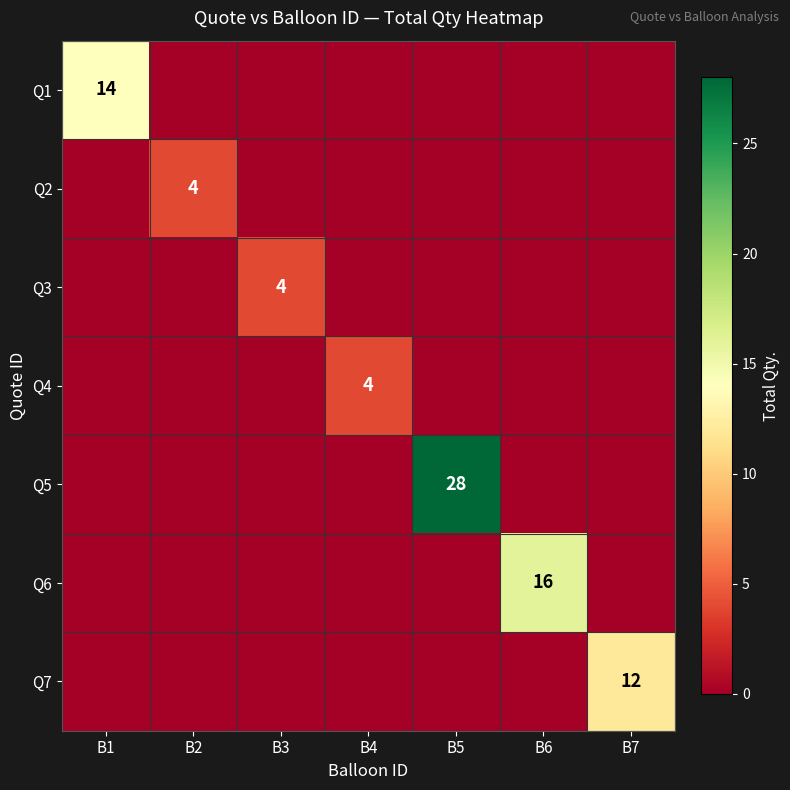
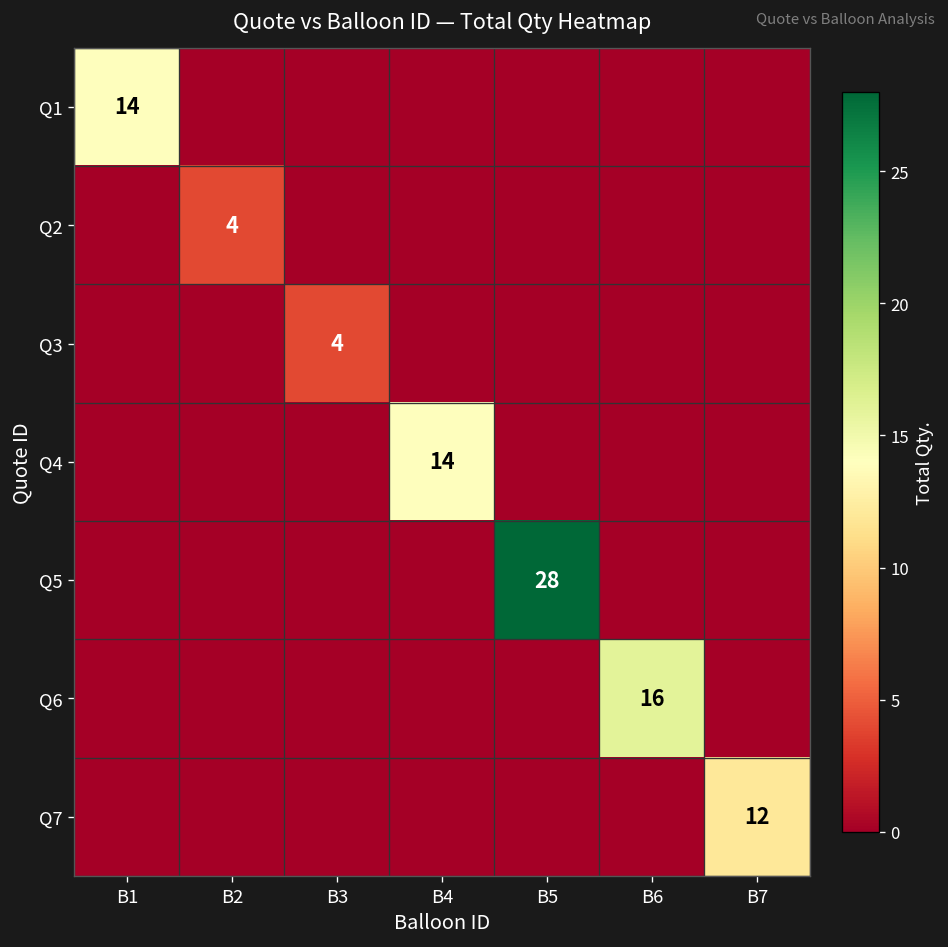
  {
    "Q1": {
      "B1": 14
    },
    "Q2": {
      "B2": 4
    },
    "Q3": {
      "B3": 4
    },
    "Q4": {
-     "B4": 4
+     "B4": 14
    },
    "Q5": {
      "B5": 28
    },
    "Q6": {
      "B6": 16
    },
    "Q7": {
      "B7": 12
    }
  }
